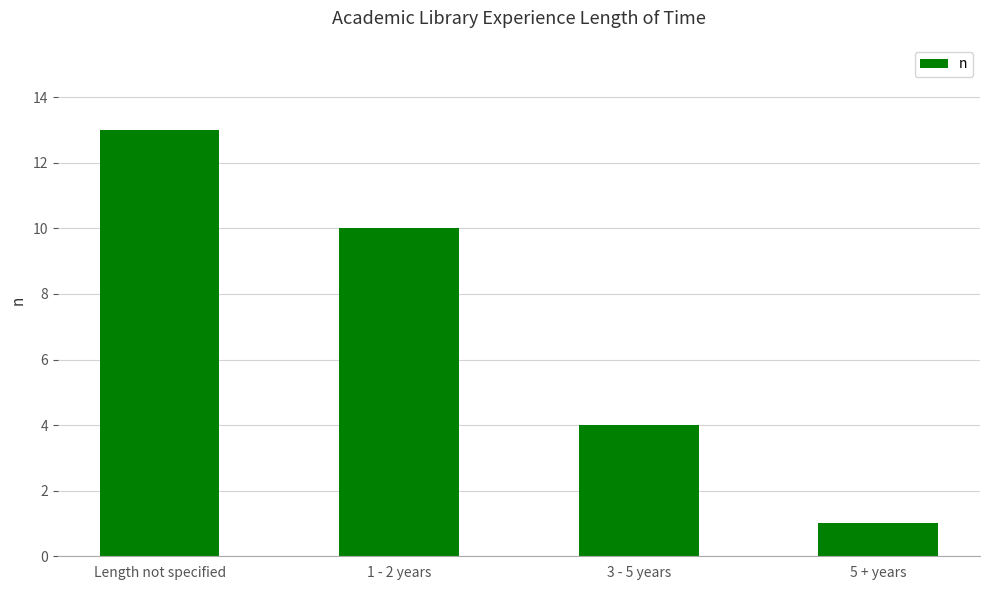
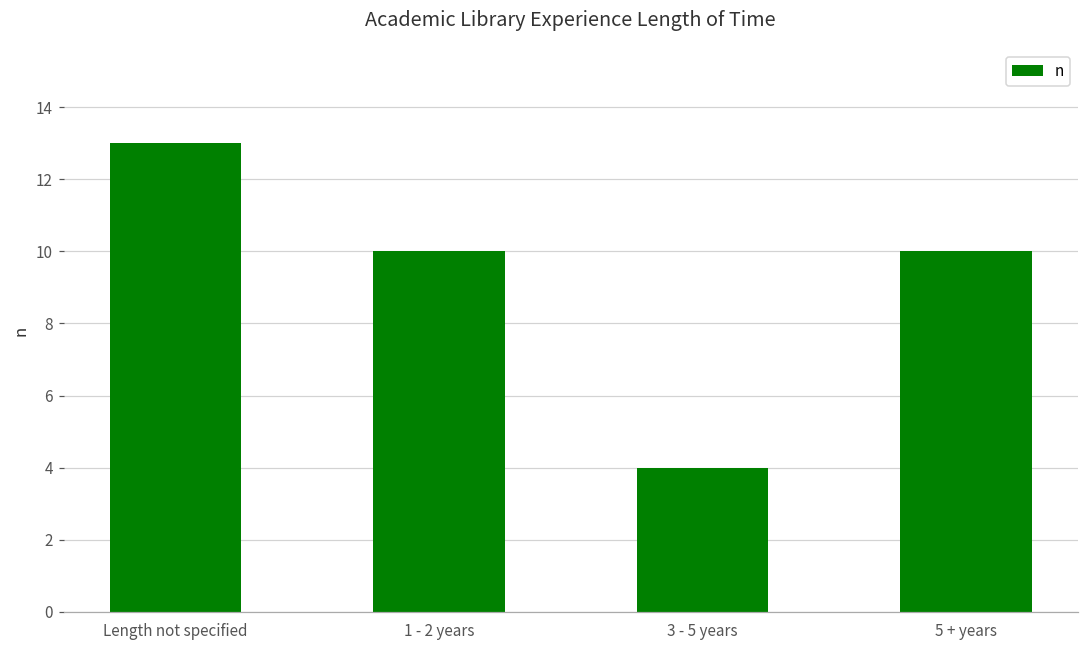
  {
    "Length not specified": 13,
    "1 - 2 years": 10,
    "3 - 5 years": 4,
-   "5 + years": 1
+   "5 + years": 10
  }
